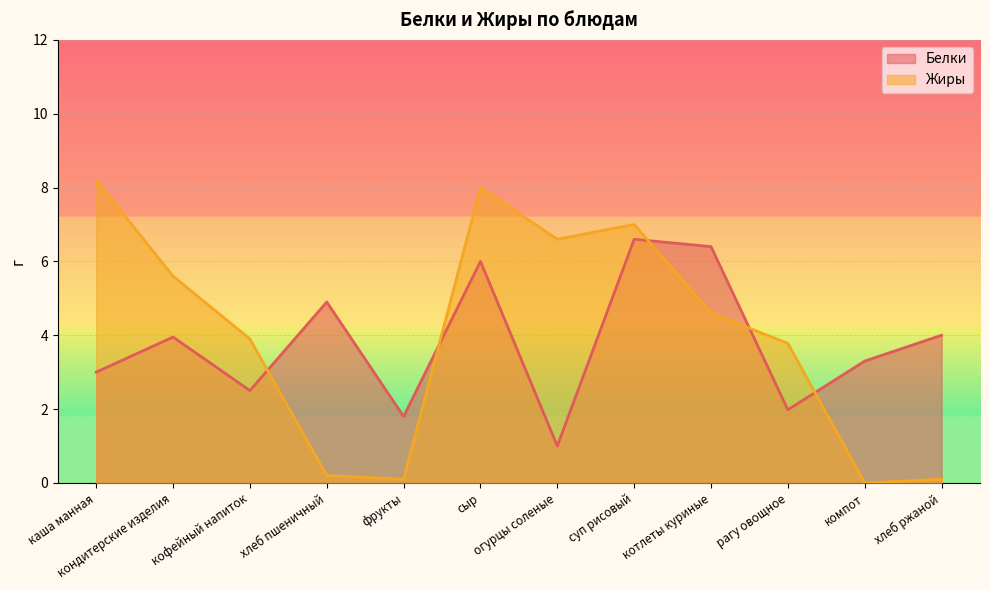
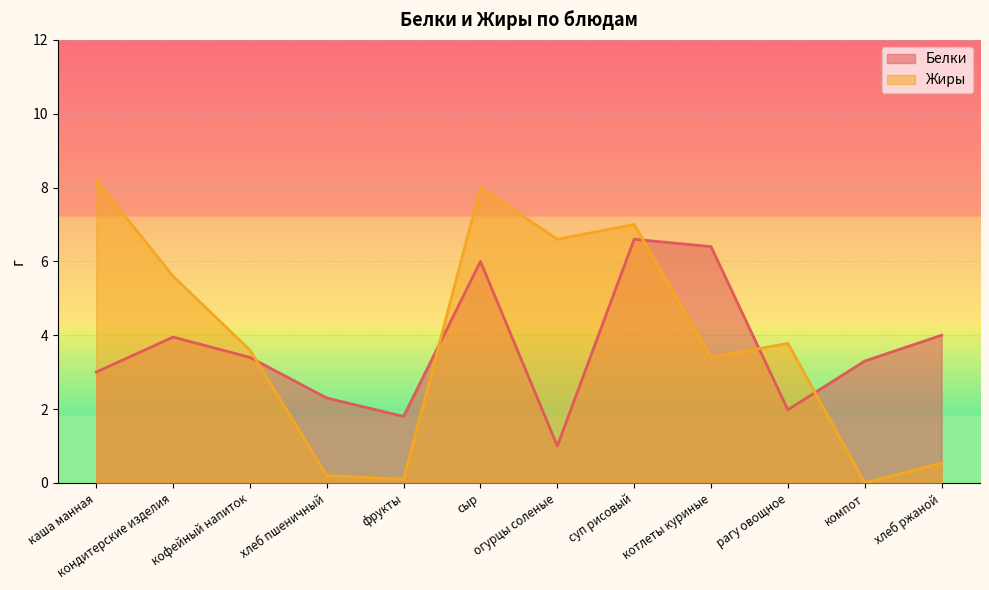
  {
    "Белки": {
      "каша манная": 3.0,
      "кондитерские изделия": 4.0,
-     "кофейный напиток": 2.5,
-     "хлеб пшеничный": 4.9,
+     "кофейный напиток": 3.4,
+     "хлеб пшеничный": 2.3,
      "фрукты": 1.8,
      "сыр": 6.0,
      "огурцы соленые": 1.0,
      "суп рисовый": 6.6,
      "котлеты куриные": 6.4,
      "рагу овощное": 2.0,
      "компот": 3.3,
      "хлеб ржаной": 4.0
    },
    "Жиры": {
      "каша манная": 8.2,
      "кондитерские изделия": 5.6,
-     "кофейный напиток": 3.9,
+     "кофейный напиток": 3.6,
      "хлеб пшеничный": 0.2,
      "фрукты": 0.1,
      "сыр": 8.0,
      "огурцы соленые": 6.6,
      "суп рисовый": 7.0,
-     "котлеты куриные": 4.6,
+     "котлеты куриные": 3.4,
      "рагу овощное": 3.8,
      "компот": 0.0,
-     "хлеб ржаной": 0.1
+     "хлеб ржаной": 0.5
    }
  }
